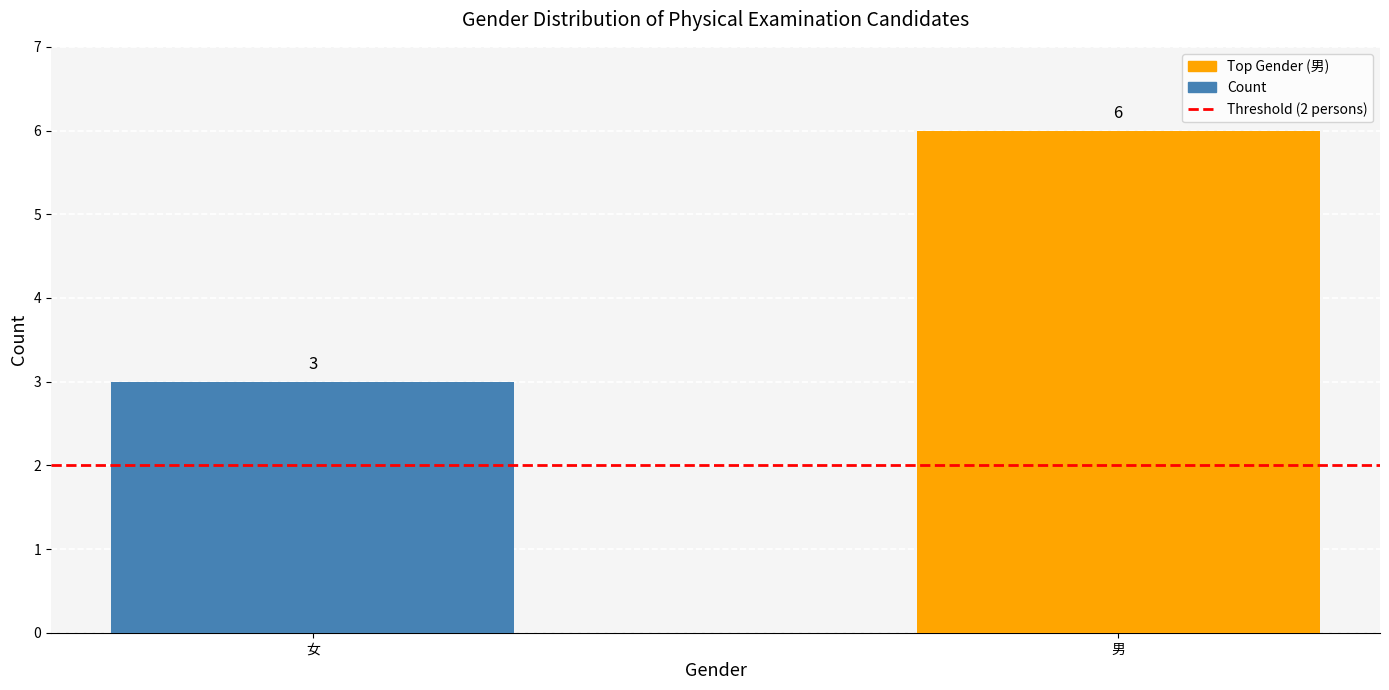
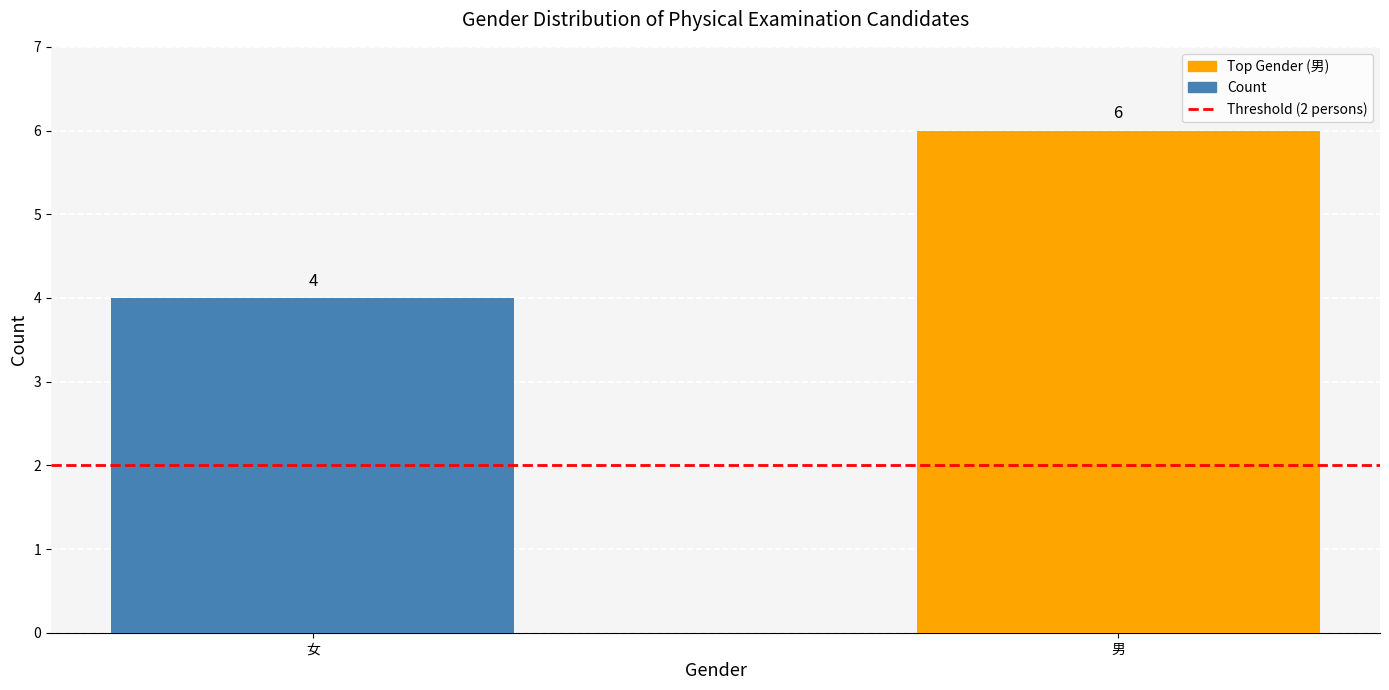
  {
-   "女": 3,
+   "女": 4,
    "男": 6
  }
